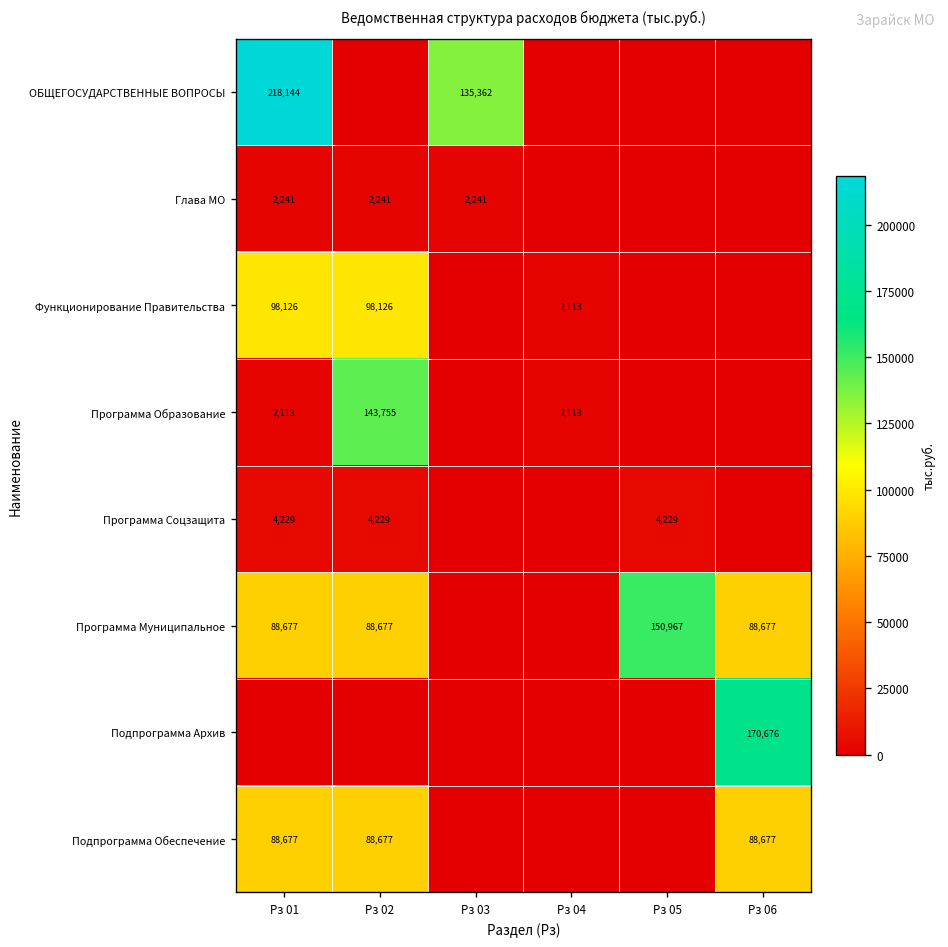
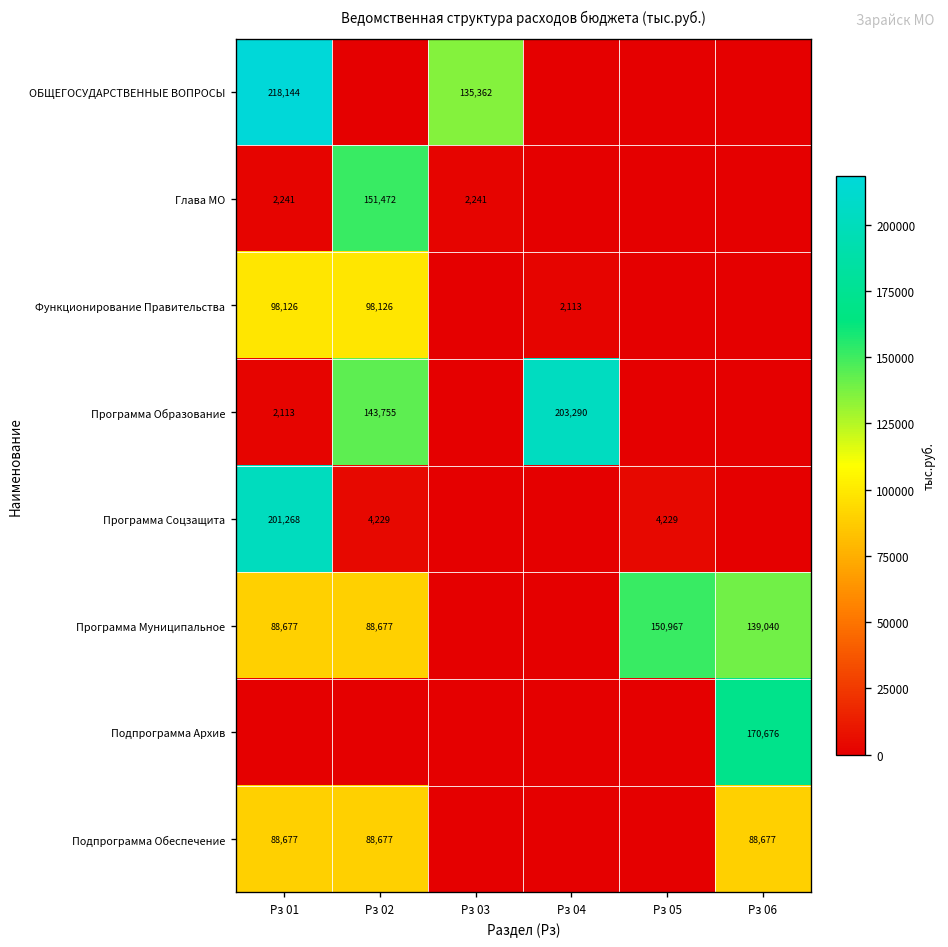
  {
    "ОБЩЕГОСУДАРСТВЕННЫЕ ВОПРОСЫ": {
      "Рз 01": "218,144",
      "Рз 03": "135,362"
    },
    "Глава МО": {
      "Рз 01": "2,241",
-     "Рз 02": "2,241",
+     "Рз 02": "151,472",
      "Рз 03": "2,241"
    },
    "Функционирование Правительства": {
      "Рз 01": "98,126",
      "Рз 02": "98,126",
      "Рз 04": "2,113"
    },
    "Программа Образование": {
      "Рз 01": "2,113",
      "Рз 02": "143,755",
-     "Рз 04": "2,113"
+     "Рз 04": "203,290"
    },
    "Программа Соцзащита": {
-     "Рз 01": "4,229",
+     "Рз 01": "201,268",
      "Рз 02": "4,229",
      "Рз 05": "4,229"
    },
    "Программа Муниципальное": {
      "Рз 01": "88,677",
      "Рз 02": "88,677",
      "Рз 05": "150,967",
-     "Рз 06": "88,677"
+     "Рз 06": "139,040"
    },
    "Подпрограмма Архив": {
      "Рз 06": "170,676"
    },
    "Подпрограмма Обеспечение": {
      "Рз 01": "88,677",
      "Рз 02": "88,677",
      "Рз 06": "88,677"
    }
  }
